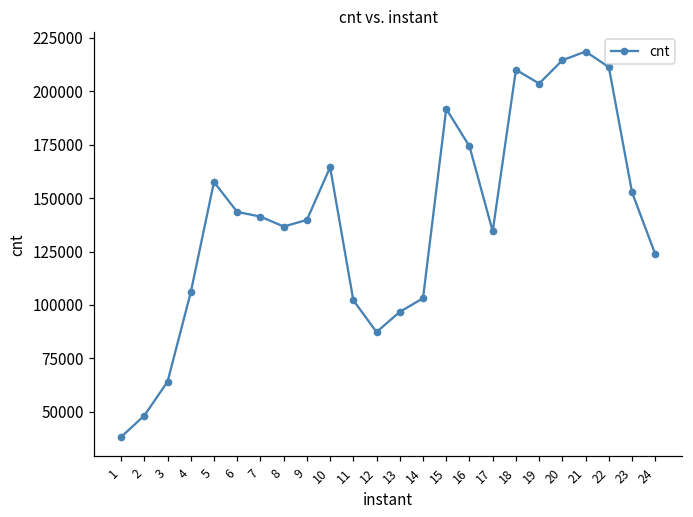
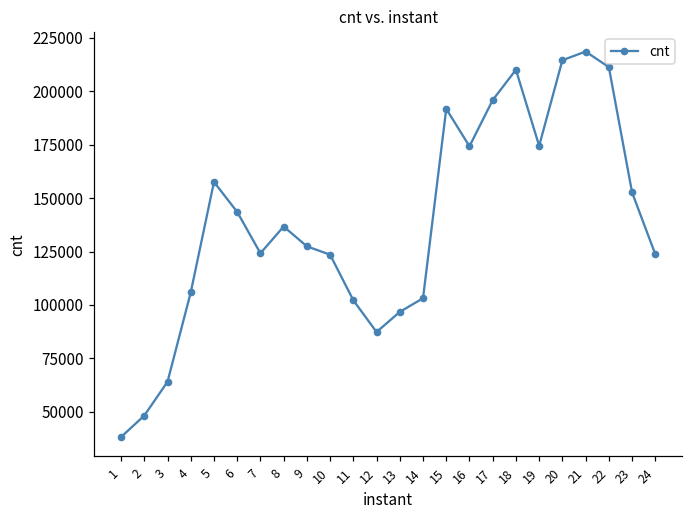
  {
    "1": 38000,
    "2": 48000,
    "3": 64000,
    "4": 106000,
    "5": 158000,
    "6": 144000,
-   "7": 141000,
+   "7": 124000,
    "8": 137000,
-   "9": 140000,
-   "10": 164000,
+   "9": 127000,
+   "10": 124000,
    "11": 102000,
    "12": 87000,
    "13": 97000,
    "14": 103000,
    "15": 192000,
    "16": 174000,
-   "17": 134000,
+   "17": 196000,
    "18": 210000,
-   "19": 204000,
+   "19": 174000,
    "20": 215000,
    "21": 219000,
    "22": 211000,
    "23": 153000,
    "24": 124000
  }
